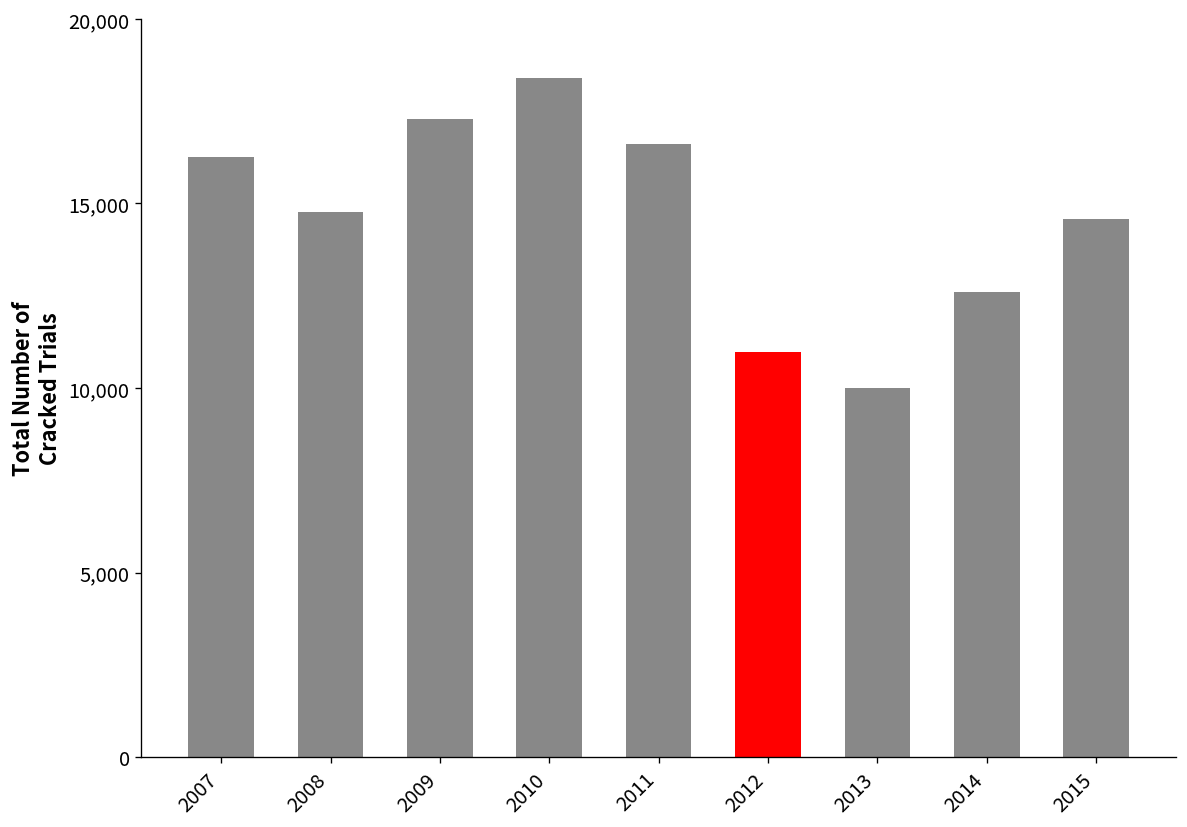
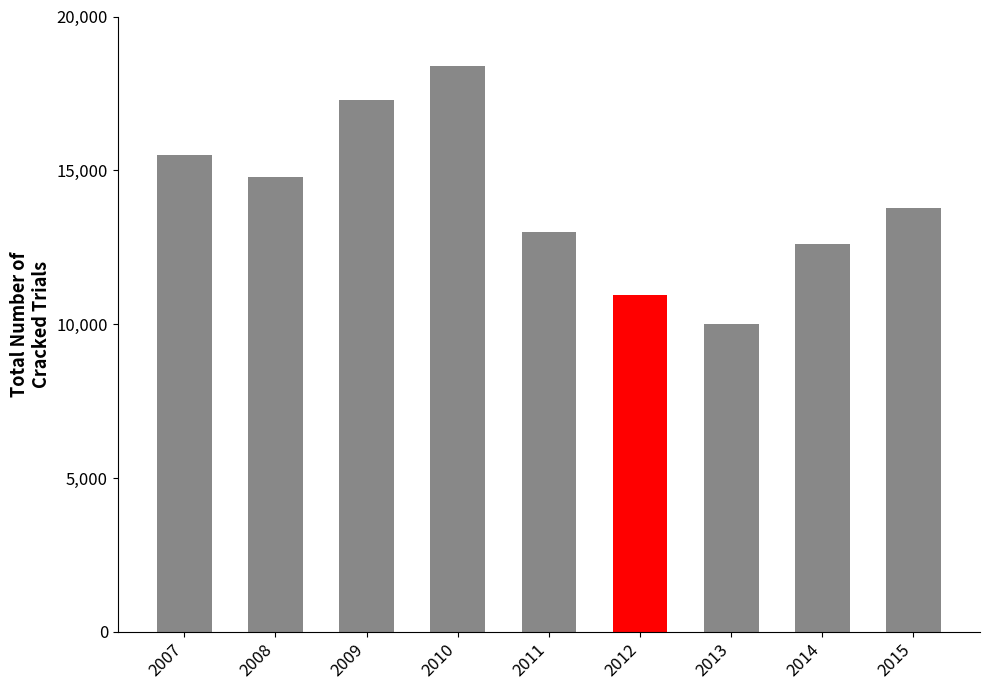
  {
-   "2007": "16,300",
+   "2007": "15,500",
    "2008": "14,800",
    "2009": "17,300",
    "2010": "18,400",
-   "2011": "16,600",
+   "2011": "13,000",
    "2012": "11,000",
    "2013": "10,000",
    "2014": "12,600",
-   "2015": "14,600"
+   "2015": "13,800"
  }
